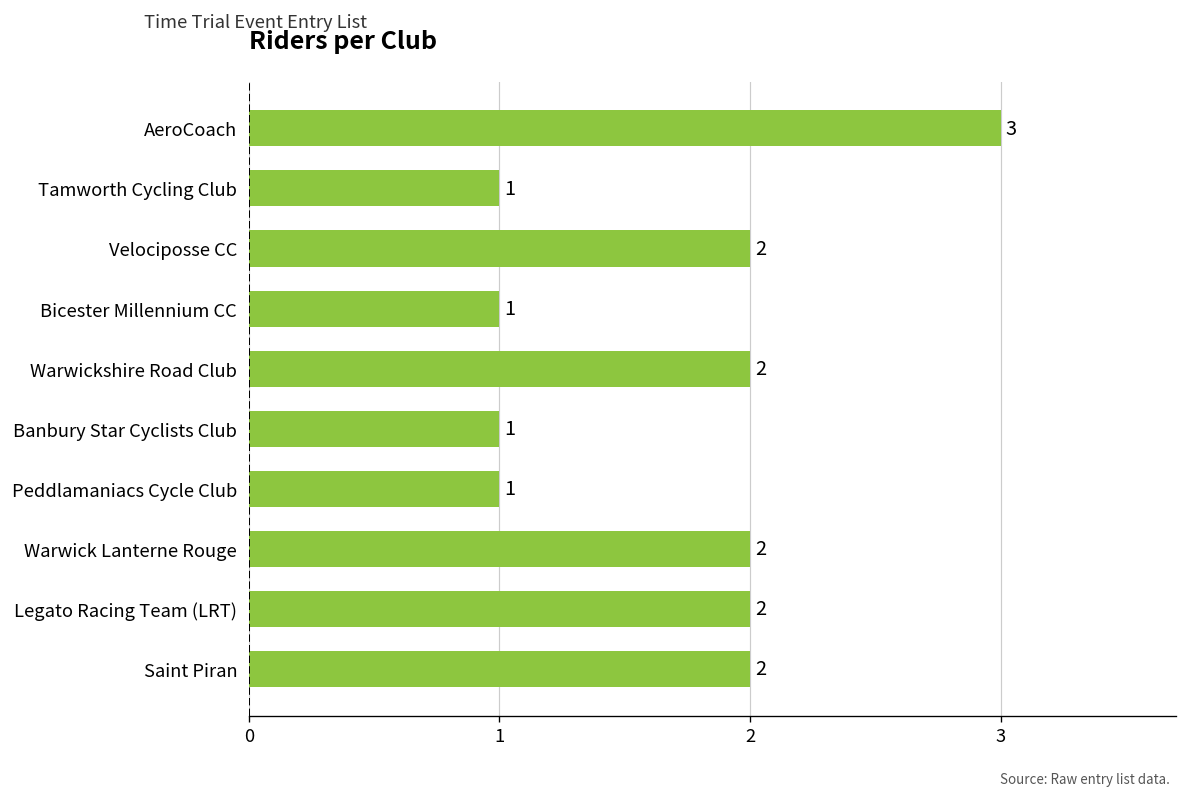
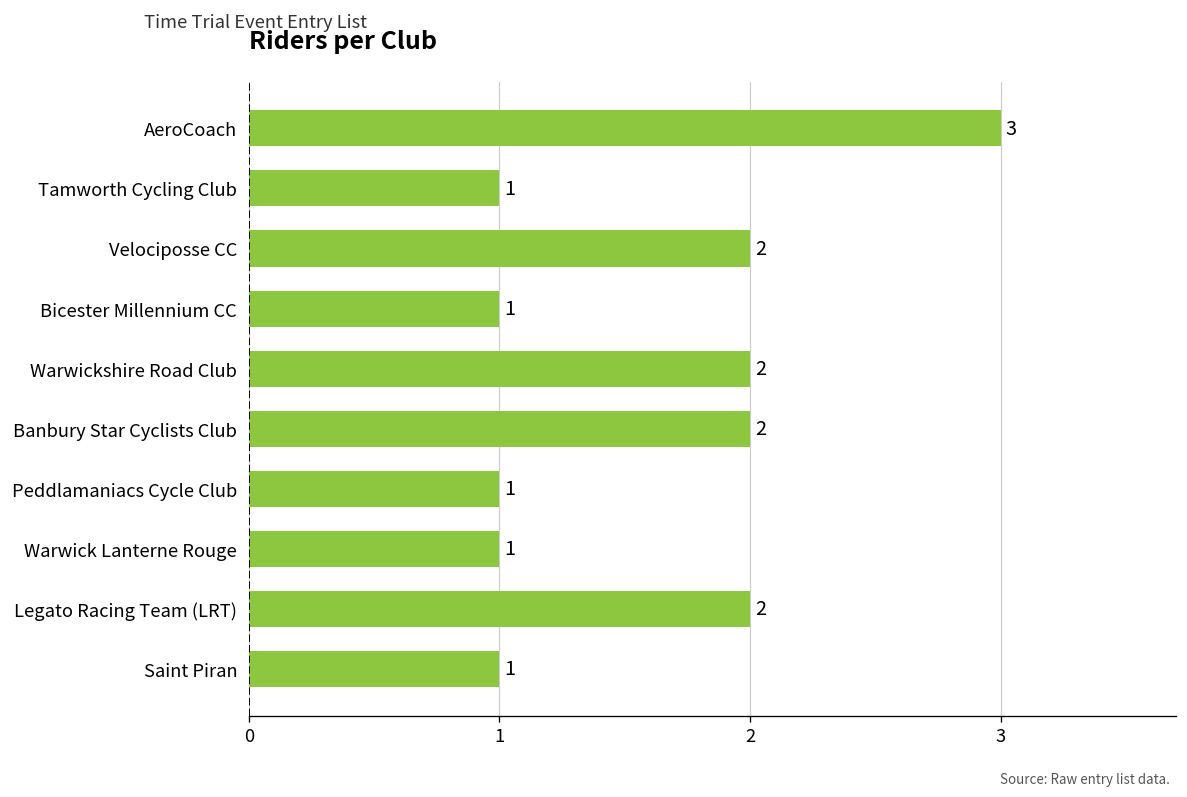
  {
    "AeroCoach": 3,
    "Tamworth Cycling Club": 1,
    "Velociposse CC": 2,
    "Bicester Millennium CC": 1,
    "Warwickshire Road Club": 2,
-   "Banbury Star Cyclists Club": 1,
+   "Banbury Star Cyclists Club": 2,
    "Peddlamaniacs Cycle Club": 1,
-   "Warwick Lanterne Rouge": 2,
+   "Warwick Lanterne Rouge": 1,
    "Legato Racing Team (LRT)": 2,
-   "Saint Piran": 2
+   "Saint Piran": 1
  }
